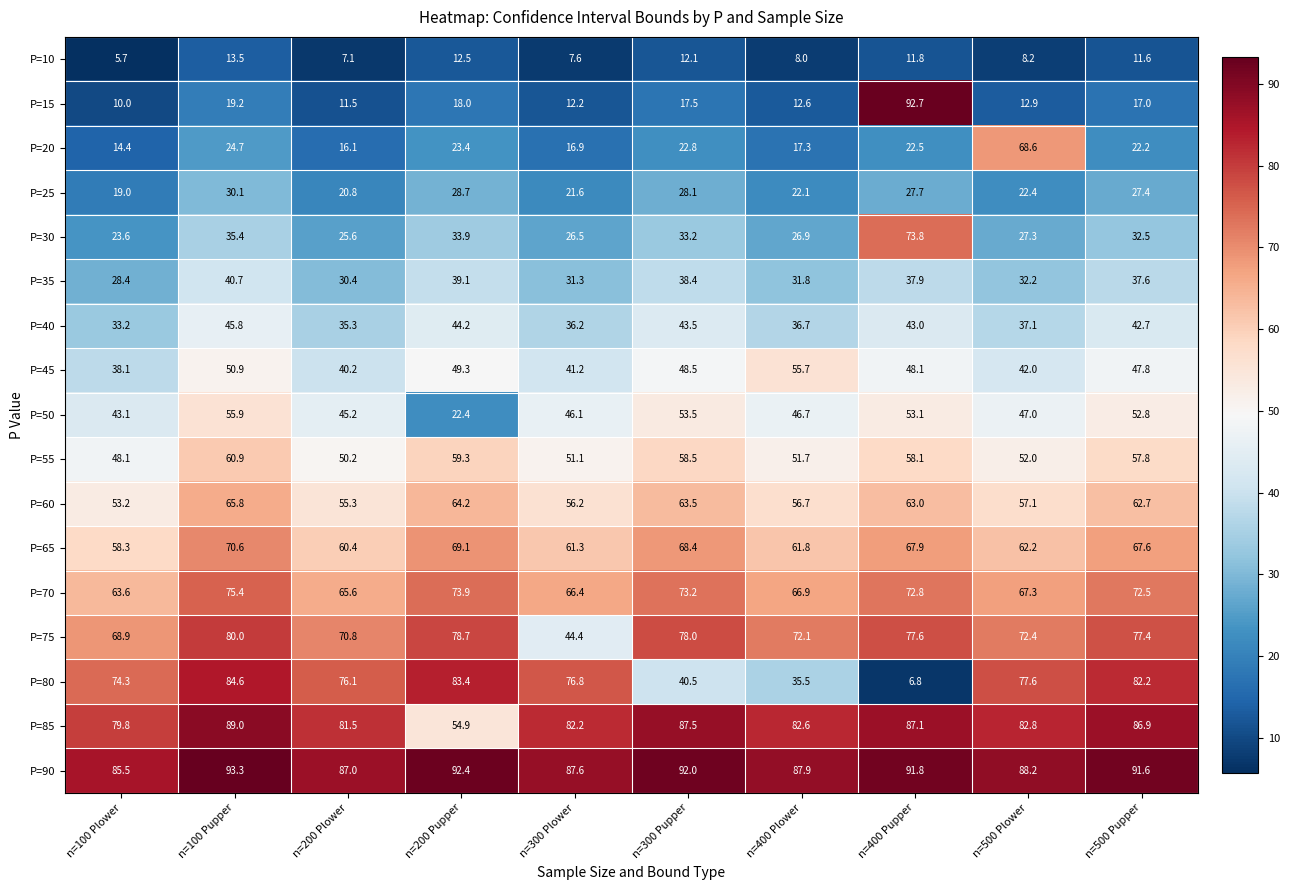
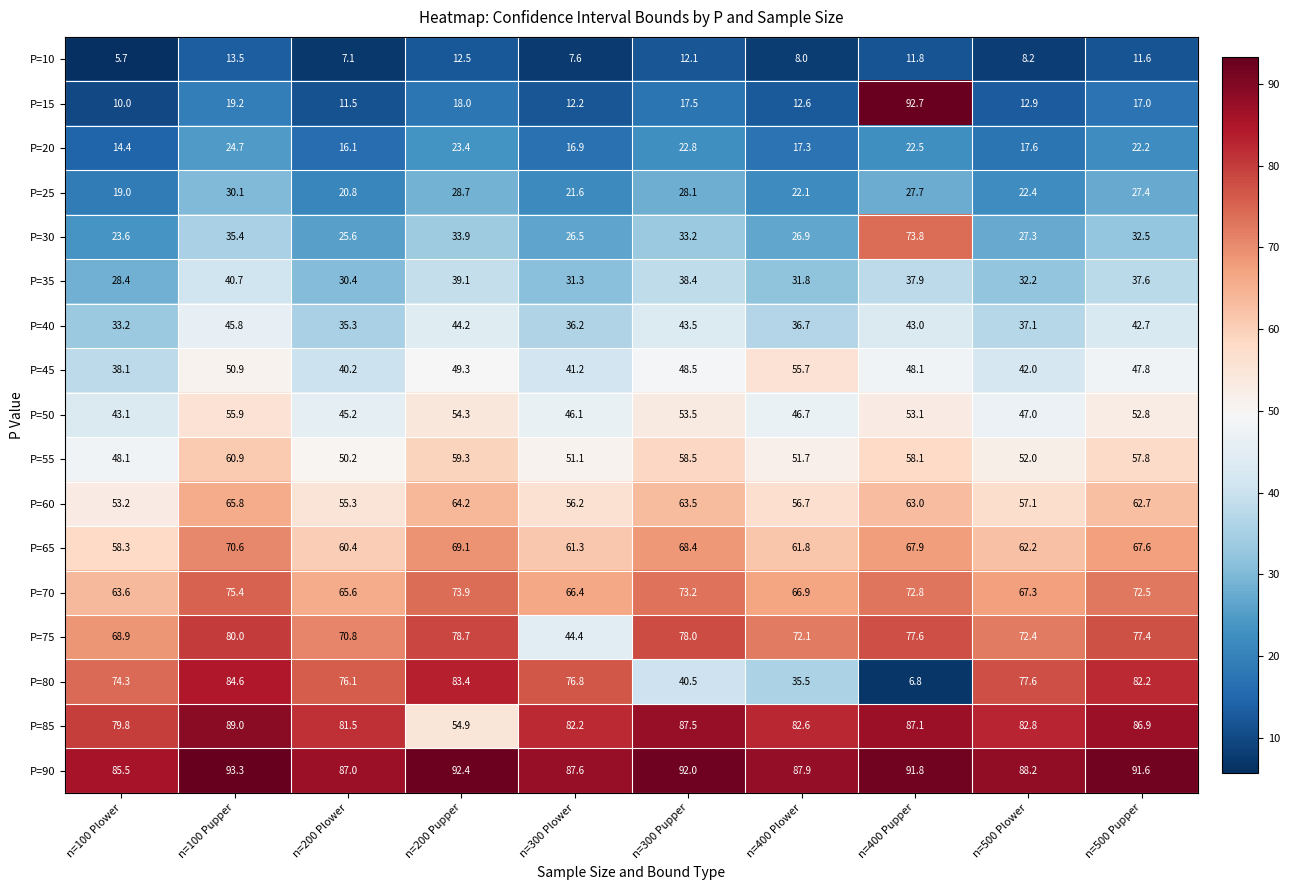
  {
    "P=10": {
      "n=100 Plower": 5.7,
      "n=100 Pupper": 13.5,
      "n=200 Plower": 7.1,
      "n=200 Pupper": 12.5,
      "n=300 Plower": 7.6,
      "n=300 Pupper": 12.1,
      "n=400 Plower": 8.0,
      "n=400 Pupper": 11.8,
      "n=500 Plower": 8.2,
      "n=500 Pupper": 11.6
    },
    "P=15": {
      "n=100 Plower": 10.0,
      "n=100 Pupper": 19.2,
      "n=200 Plower": 11.5,
      "n=200 Pupper": 18.0,
      "n=300 Plower": 12.2,
      "n=300 Pupper": 17.5,
      "n=400 Plower": 12.6,
      "n=400 Pupper": 92.7,
      "n=500 Plower": 12.9,
      "n=500 Pupper": 17.0
    },
    "P=20": {
      "n=100 Plower": 14.4,
      "n=100 Pupper": 24.7,
      "n=200 Plower": 16.1,
      "n=200 Pupper": 23.4,
      "n=300 Plower": 16.9,
      "n=300 Pupper": 22.8,
      "n=400 Plower": 17.3,
      "n=400 Pupper": 22.5,
-     "n=500 Plower": 68.6,
+     "n=500 Plower": 17.6,
      "n=500 Pupper": 22.2
    },
    "P=25": {
      "n=100 Plower": 19.0,
      "n=100 Pupper": 30.1,
      "n=200 Plower": 20.8,
      "n=200 Pupper": 28.7,
      "n=300 Plower": 21.6,
      "n=300 Pupper": 28.1,
      "n=400 Plower": 22.1,
      "n=400 Pupper": 27.7,
      "n=500 Plower": 22.4,
      "n=500 Pupper": 27.4
    },
    "P=30": {
      "n=100 Plower": 23.6,
      "n=100 Pupper": 35.4,
      "n=200 Plower": 25.6,
      "n=200 Pupper": 33.9,
      "n=300 Plower": 26.5,
      "n=300 Pupper": 33.2,
      "n=400 Plower": 26.9,
      "n=400 Pupper": 73.8,
      "n=500 Plower": 27.3,
      "n=500 Pupper": 32.5
    },
    "P=35": {
      "n=100 Plower": 28.4,
      "n=100 Pupper": 40.7,
      "n=200 Plower": 30.4,
      "n=200 Pupper": 39.1,
      "n=300 Plower": 31.3,
      "n=300 Pupper": 38.4,
      "n=400 Plower": 31.8,
      "n=400 Pupper": 37.9,
      "n=500 Plower": 32.2,
      "n=500 Pupper": 37.6
    },
    "P=40": {
      "n=100 Plower": 33.2,
      "n=100 Pupper": 45.8,
      "n=200 Plower": 35.3,
      "n=200 Pupper": 44.2,
      "n=300 Plower": 36.2,
      "n=300 Pupper": 43.5,
      "n=400 Plower": 36.7,
      "n=400 Pupper": 43.0,
      "n=500 Plower": 37.1,
      "n=500 Pupper": 42.7
    },
    "P=45": {
      "n=100 Plower": 38.1,
      "n=100 Pupper": 50.9,
      "n=200 Plower": 40.2,
      "n=200 Pupper": 49.3,
      "n=300 Plower": 41.2,
      "n=300 Pupper": 48.5,
      "n=400 Plower": 55.7,
      "n=400 Pupper": 48.1,
      "n=500 Plower": 42.0,
      "n=500 Pupper": 47.8
    },
    "P=50": {
      "n=100 Plower": 43.1,
      "n=100 Pupper": 55.9,
      "n=200 Plower": 45.2,
-     "n=200 Pupper": 22.4,
+     "n=200 Pupper": 54.3,
      "n=300 Plower": 46.1,
      "n=300 Pupper": 53.5,
      "n=400 Plower": 46.7,
      "n=400 Pupper": 53.1,
      "n=500 Plower": 47.0,
      "n=500 Pupper": 52.8
    },
    "P=55": {
      "n=100 Plower": 48.1,
      "n=100 Pupper": 60.9,
      "n=200 Plower": 50.2,
      "n=200 Pupper": 59.3,
      "n=300 Plower": 51.1,
      "n=300 Pupper": 58.5,
      "n=400 Plower": 51.7,
      "n=400 Pupper": 58.1,
      "n=500 Plower": 52.0,
      "n=500 Pupper": 57.8
    },
    "P=60": {
      "n=100 Plower": 53.2,
      "n=100 Pupper": 65.8,
      "n=200 Plower": 55.3,
      "n=200 Pupper": 64.2,
      "n=300 Plower": 56.2,
      "n=300 Pupper": 63.5,
      "n=400 Plower": 56.7,
      "n=400 Pupper": 63.0,
      "n=500 Plower": 57.1,
      "n=500 Pupper": 62.7
    },
    "P=65": {
      "n=100 Plower": 58.3,
      "n=100 Pupper": 70.6,
      "n=200 Plower": 60.4,
      "n=200 Pupper": 69.1,
      "n=300 Plower": 61.3,
      "n=300 Pupper": 68.4,
      "n=400 Plower": 61.8,
      "n=400 Pupper": 67.9,
      "n=500 Plower": 62.2,
      "n=500 Pupper": 67.6
    },
    "P=70": {
      "n=100 Plower": 63.6,
      "n=100 Pupper": 75.4,
      "n=200 Plower": 65.6,
      "n=200 Pupper": 73.9,
      "n=300 Plower": 66.4,
      "n=300 Pupper": 73.2,
      "n=400 Plower": 66.9,
      "n=400 Pupper": 72.8,
      "n=500 Plower": 67.3,
      "n=500 Pupper": 72.5
    },
    "P=75": {
      "n=100 Plower": 68.9,
      "n=100 Pupper": 80.0,
      "n=200 Plower": 70.8,
      "n=200 Pupper": 78.7,
      "n=300 Plower": 44.4,
      "n=300 Pupper": 78.0,
      "n=400 Plower": 72.1,
      "n=400 Pupper": 77.6,
      "n=500 Plower": 72.4,
      "n=500 Pupper": 77.4
    },
    "P=80": {
      "n=100 Plower": 74.3,
      "n=100 Pupper": 84.6,
      "n=200 Plower": 76.1,
      "n=200 Pupper": 83.4,
      "n=300 Plower": 76.8,
      "n=300 Pupper": 40.5,
      "n=400 Plower": 35.5,
      "n=400 Pupper": 6.8,
      "n=500 Plower": 77.6,
      "n=500 Pupper": 82.2
    },
    "P=85": {
      "n=100 Plower": 79.8,
      "n=100 Pupper": 89.0,
      "n=200 Plower": 81.5,
      "n=200 Pupper": 54.9,
      "n=300 Plower": 82.2,
      "n=300 Pupper": 87.5,
      "n=400 Plower": 82.6,
      "n=400 Pupper": 87.1,
      "n=500 Plower": 82.8,
      "n=500 Pupper": 86.9
    },
    "P=90": {
      "n=100 Plower": 85.5,
      "n=100 Pupper": 93.3,
      "n=200 Plower": 87.0,
      "n=200 Pupper": 92.4,
      "n=300 Plower": 87.6,
      "n=300 Pupper": 92.0,
      "n=400 Plower": 87.9,
      "n=400 Pupper": 91.8,
      "n=500 Plower": 88.2,
      "n=500 Pupper": 91.6
    }
  }
